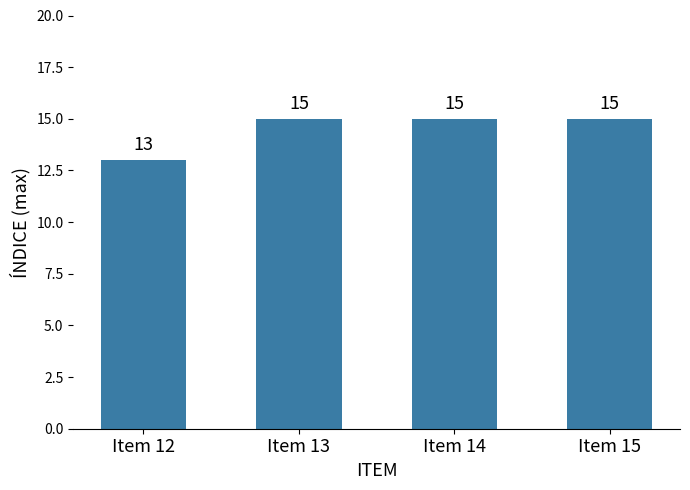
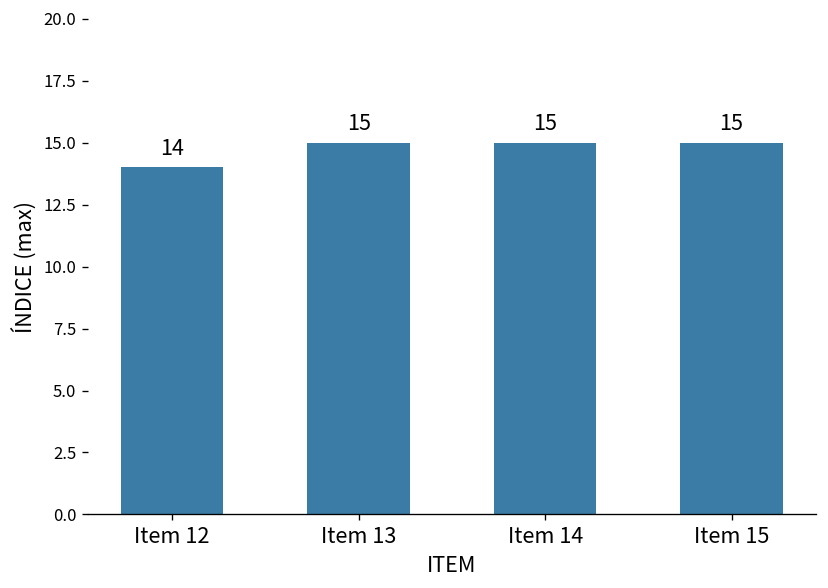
  {
-   "Item 12": 13,
+   "Item 12": 14,
    "Item 13": 15,
    "Item 14": 15,
    "Item 15": 15
  }
